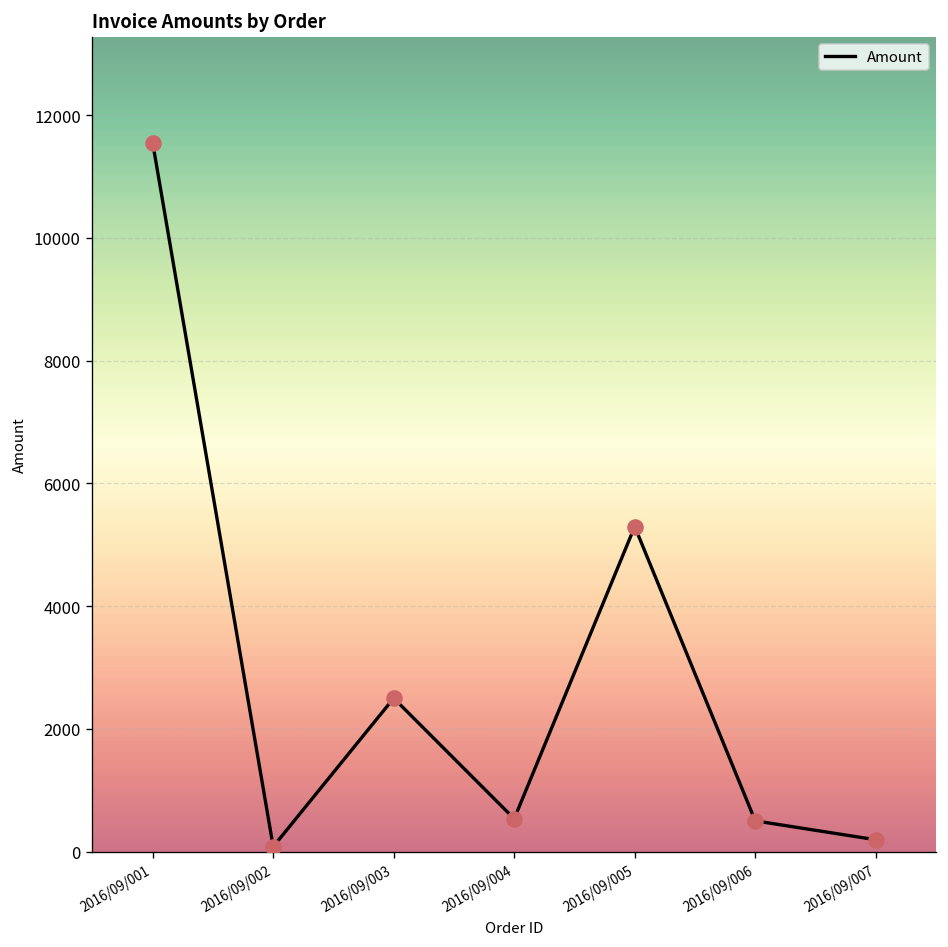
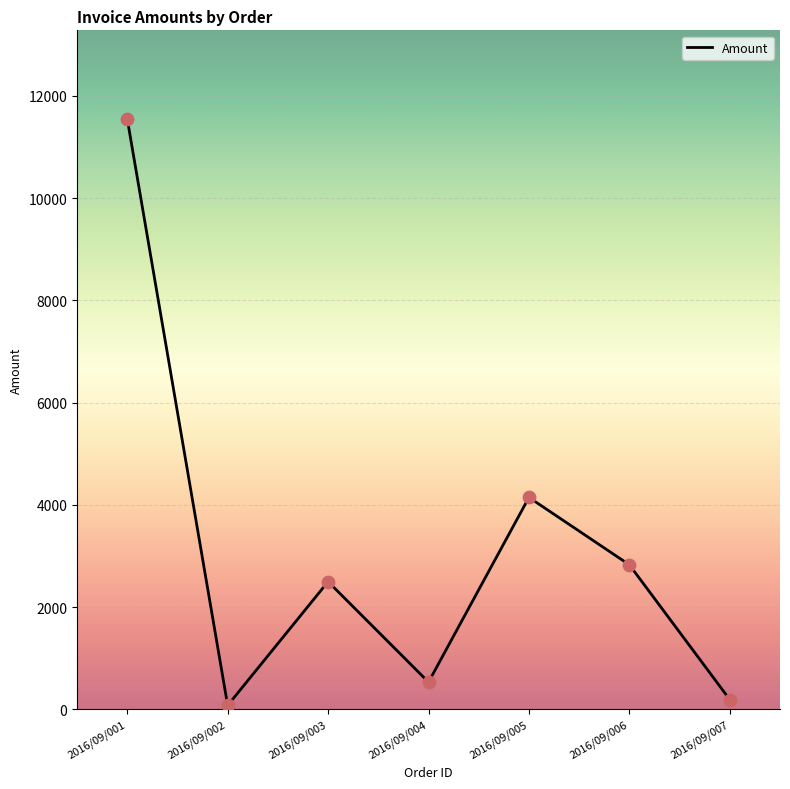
  {
    "2016/09/001": 11600,
    "2016/09/002": 100,
    "2016/09/003": 2500,
    "2016/09/004": 500,
-   "2016/09/005": 5300,
-   "2016/09/006": 500,
+   "2016/09/005": 4100,
+   "2016/09/006": 2800,
    "2016/09/007": 200
  }
